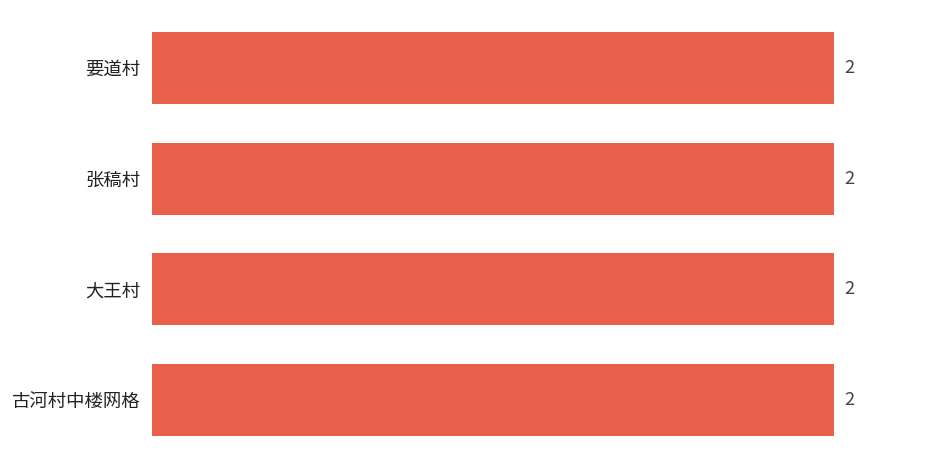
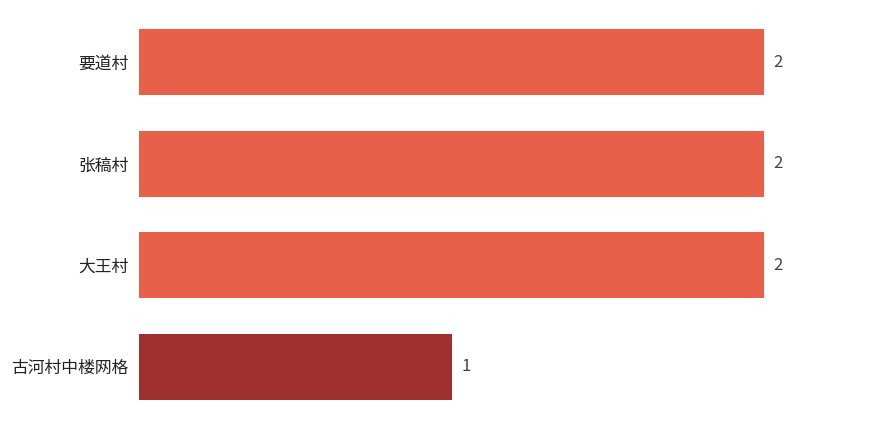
  {
    "要道村": 2,
    "张稿村": 2,
    "大王村": 2,
-   "古河村中楼网格": 2
+   "古河村中楼网格": 1
  }
